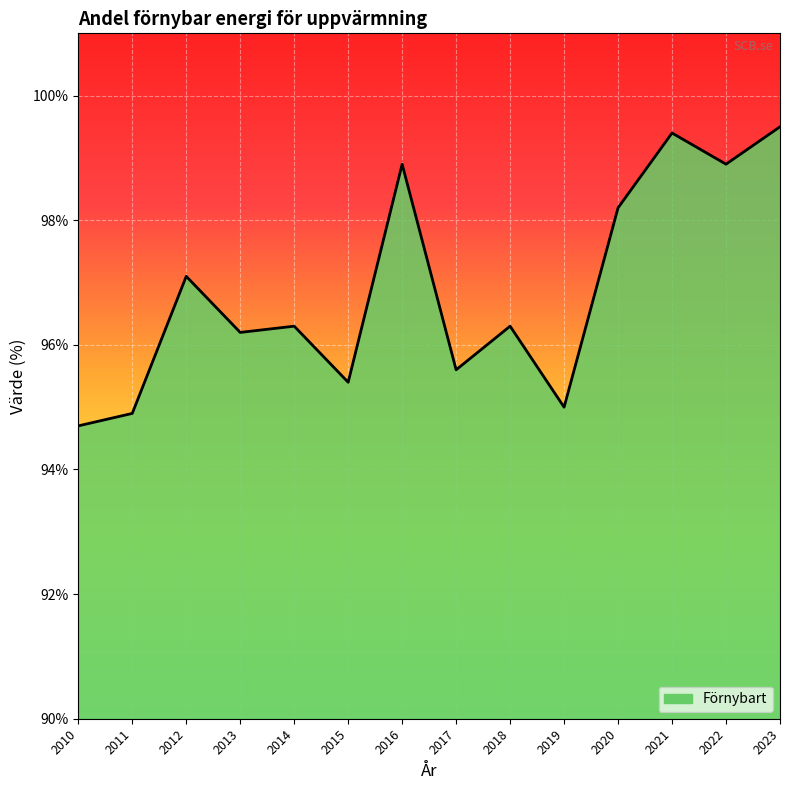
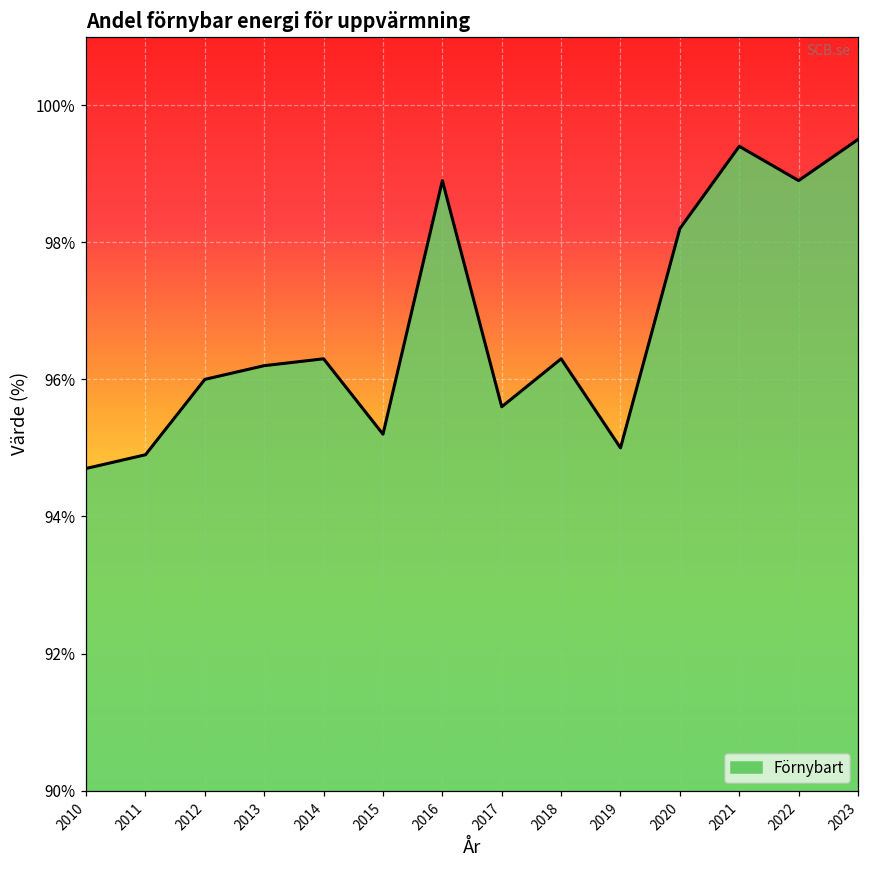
  {
    "2010": "94.7%",
    "2011": "94.9%",
-   "2012": "97.1%",
+   "2012": "96.0%",
    "2013": "96.2%",
    "2014": "96.3%",
-   "2015": "95.4%",
+   "2015": "95.2%",
    "2016": "98.9%",
    "2017": "95.6%",
    "2018": "96.3%",
    "2019": "95.0%",
    "2020": "98.2%",
    "2021": "99.4%",
    "2022": "98.9%",
    "2023": "99.5%"
  }
